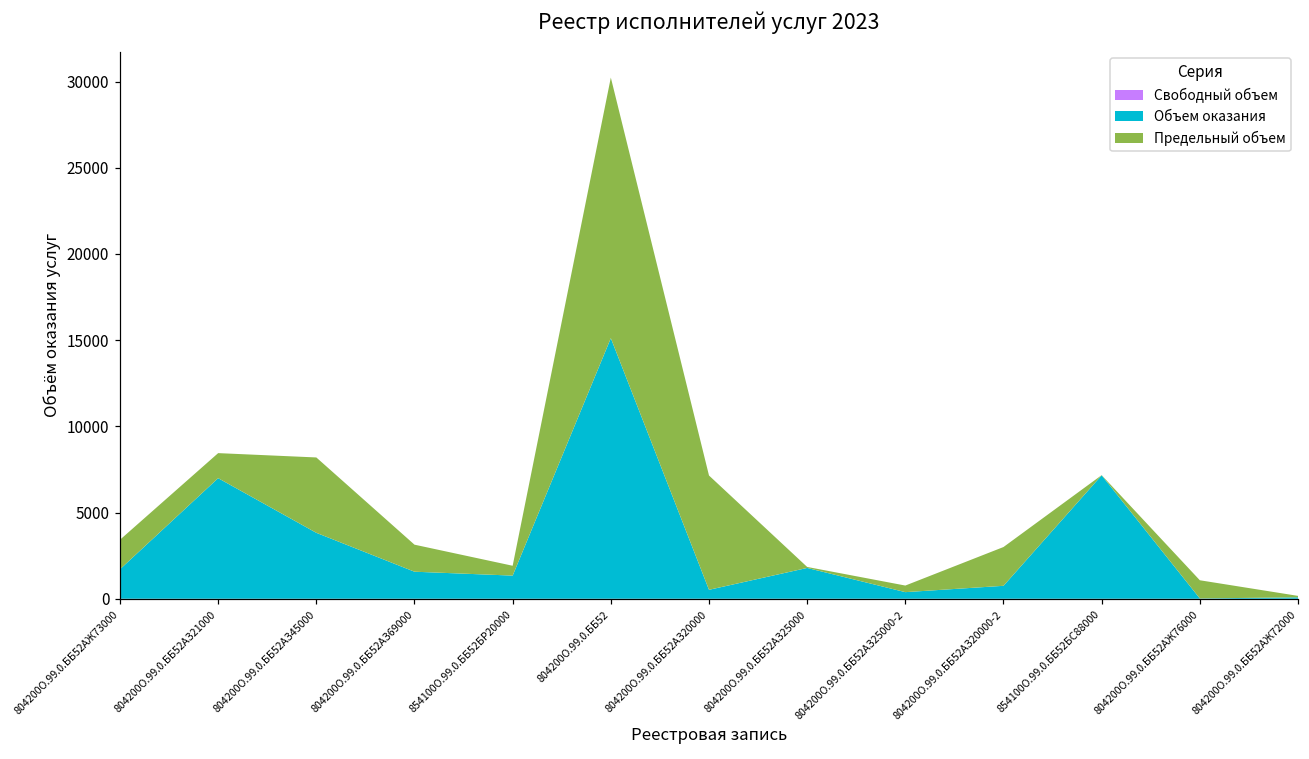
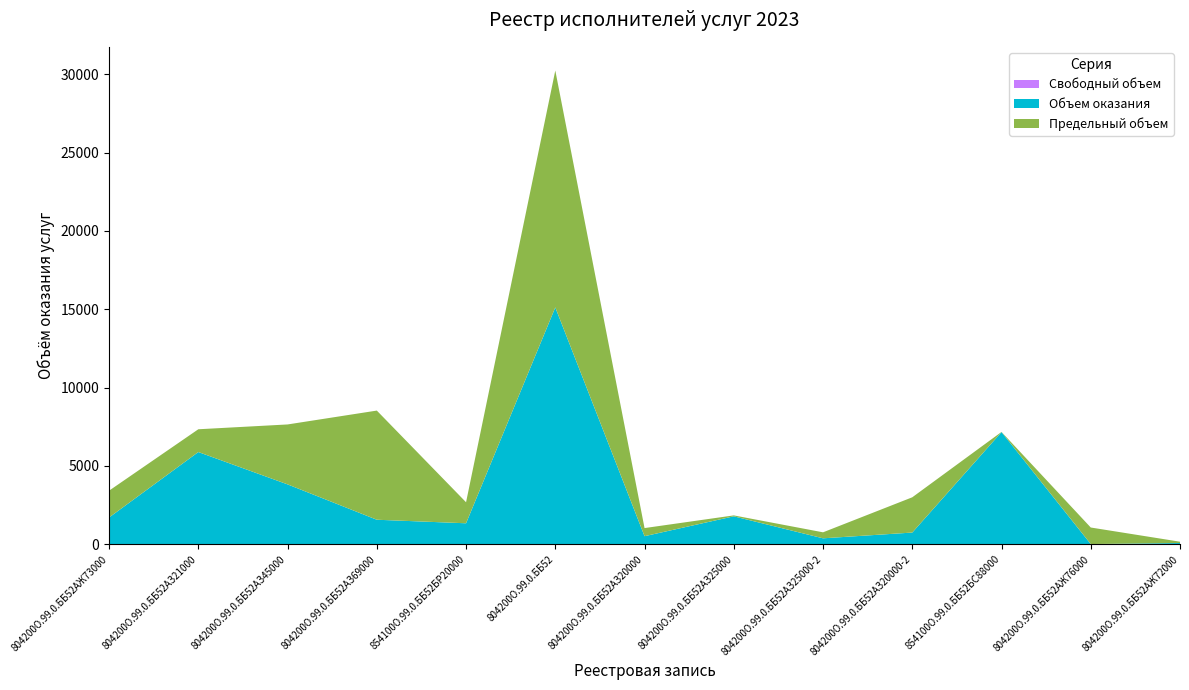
  {
    "Объем оказания": {
-     "804200О.99.0.ББ52АЗ21000": 7000
+     "804200О.99.0.ББ52АЗ21000": 5900
    },
    "Предельный объем": {
      "804200О.99.0.ББ52АЖ73000": 1700,
      "804200О.99.0.ББ52АЗ21000": 1500,
-     "804200О.99.0.ББ52АЗ45000": 4400,
-     "804200О.99.0.ББ52АЗ69000": 1600,
-     "854100О.99.0.ББ52БР20000": 600,
+     "804200О.99.0.ББ52АЗ45000": 3800,
+     "804200О.99.0.ББ52АЗ69000": 7000,
+     "854100О.99.0.ББ52БР20000": 1300,
      "804200О.99.0.ББ52": 15100,
-     "804200О.99.0.ББ52АЗ20000": 6600,
+     "804200О.99.0.ББ52АЗ20000": 500,
      "804200О.99.0.ББ52АЗ25000-2": 400,
      "804200О.99.0.ББ52АЗ20000-2": 2300,
      "804200О.99.0.ББ52АЖ76000": 1100
    }
  }
